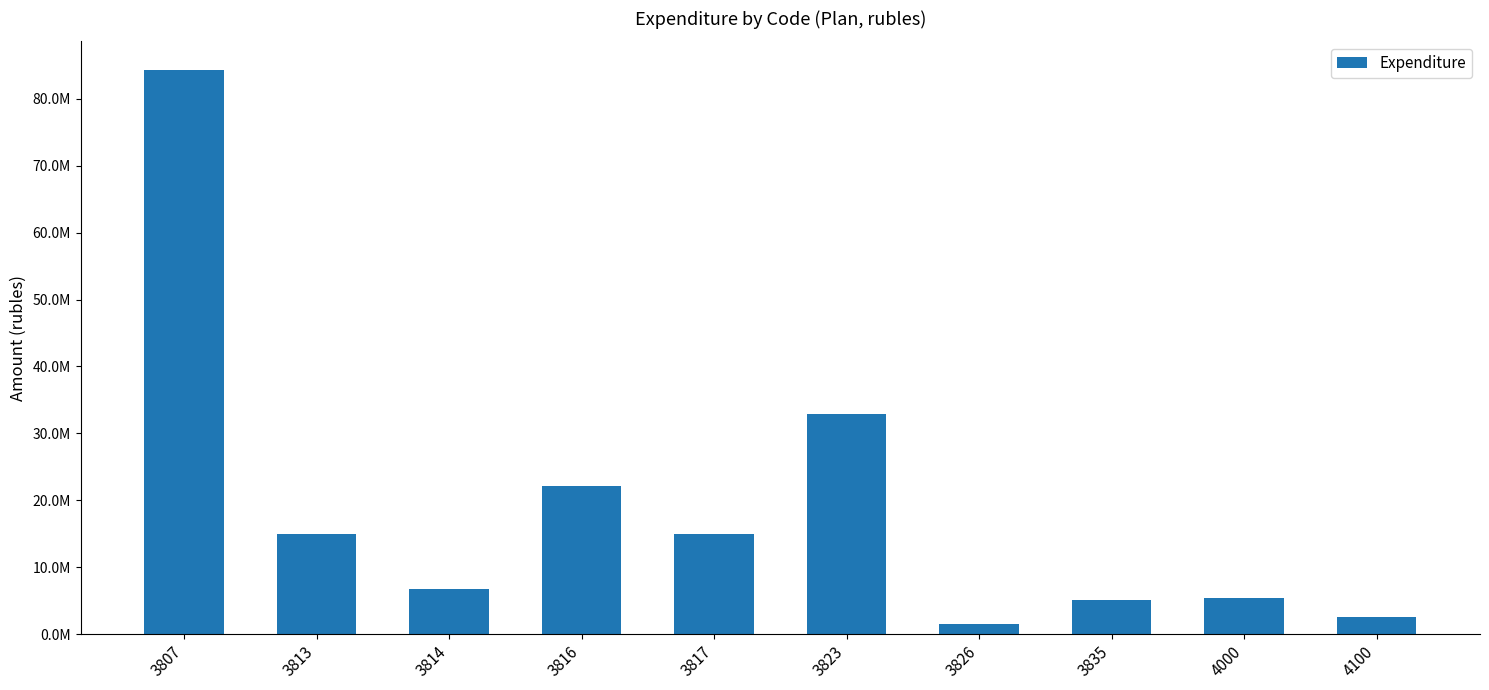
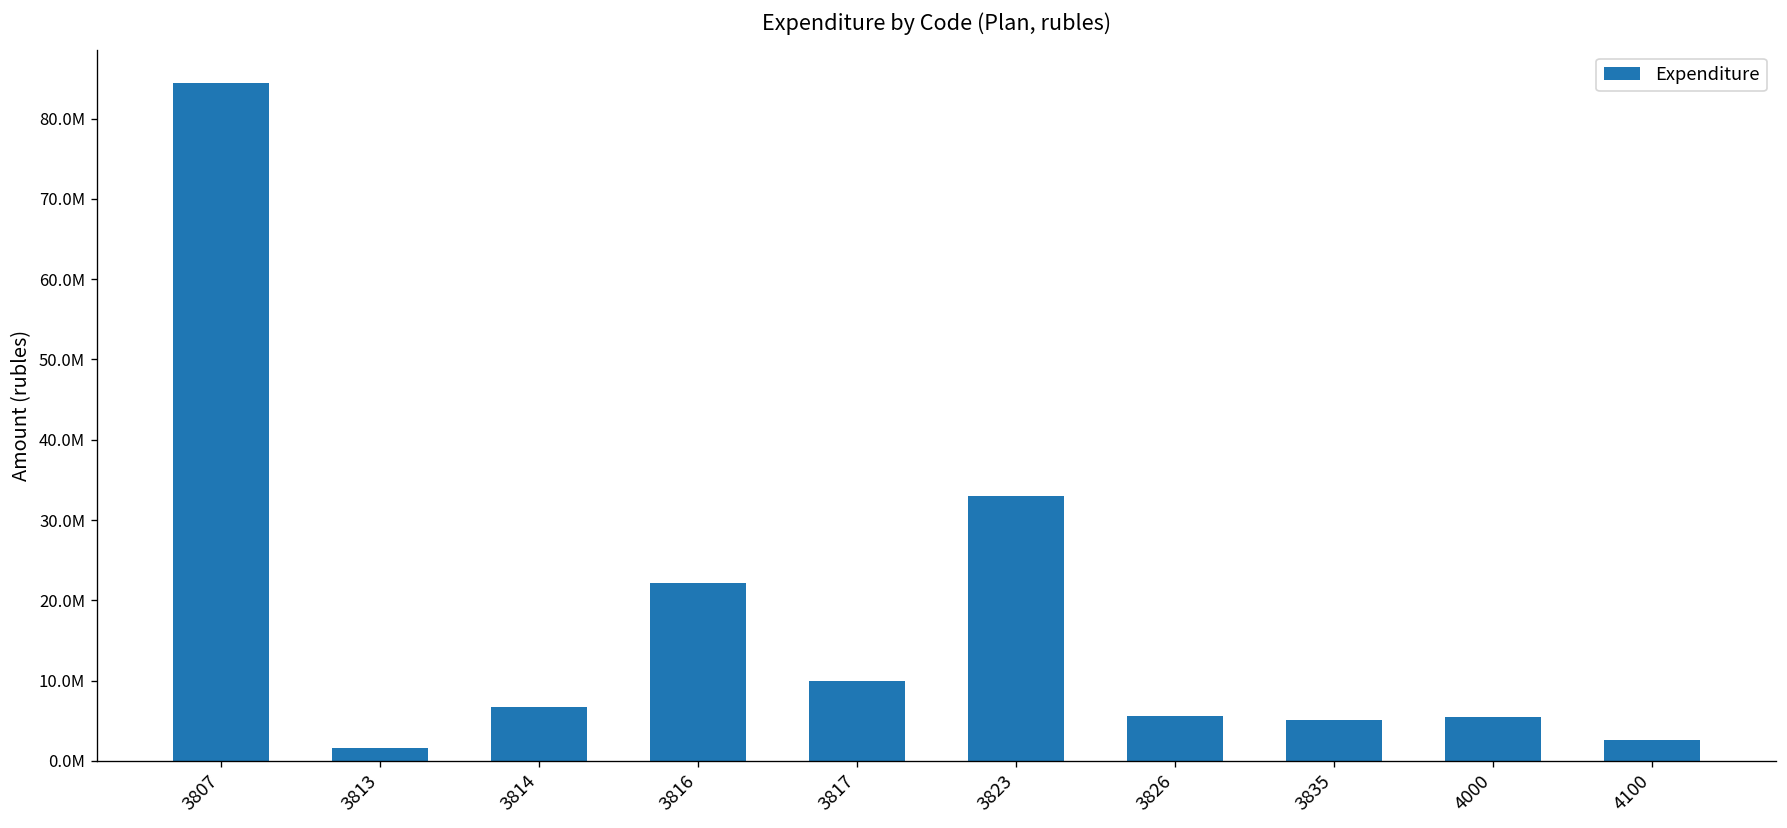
  {
    "3807": 84000000,
-   "3813": 15000000,
+   "3813": 2000000,
    "3814": 7000000,
    "3816": 22000000,
-   "3817": 15000000,
+   "3817": 10000000,
    "3823": 33000000,
-   "3826": 2000000,
+   "3826": 6000000,
    "3835": 5000000,
    "4000": 5000000,
    "4100": 3000000
  }
